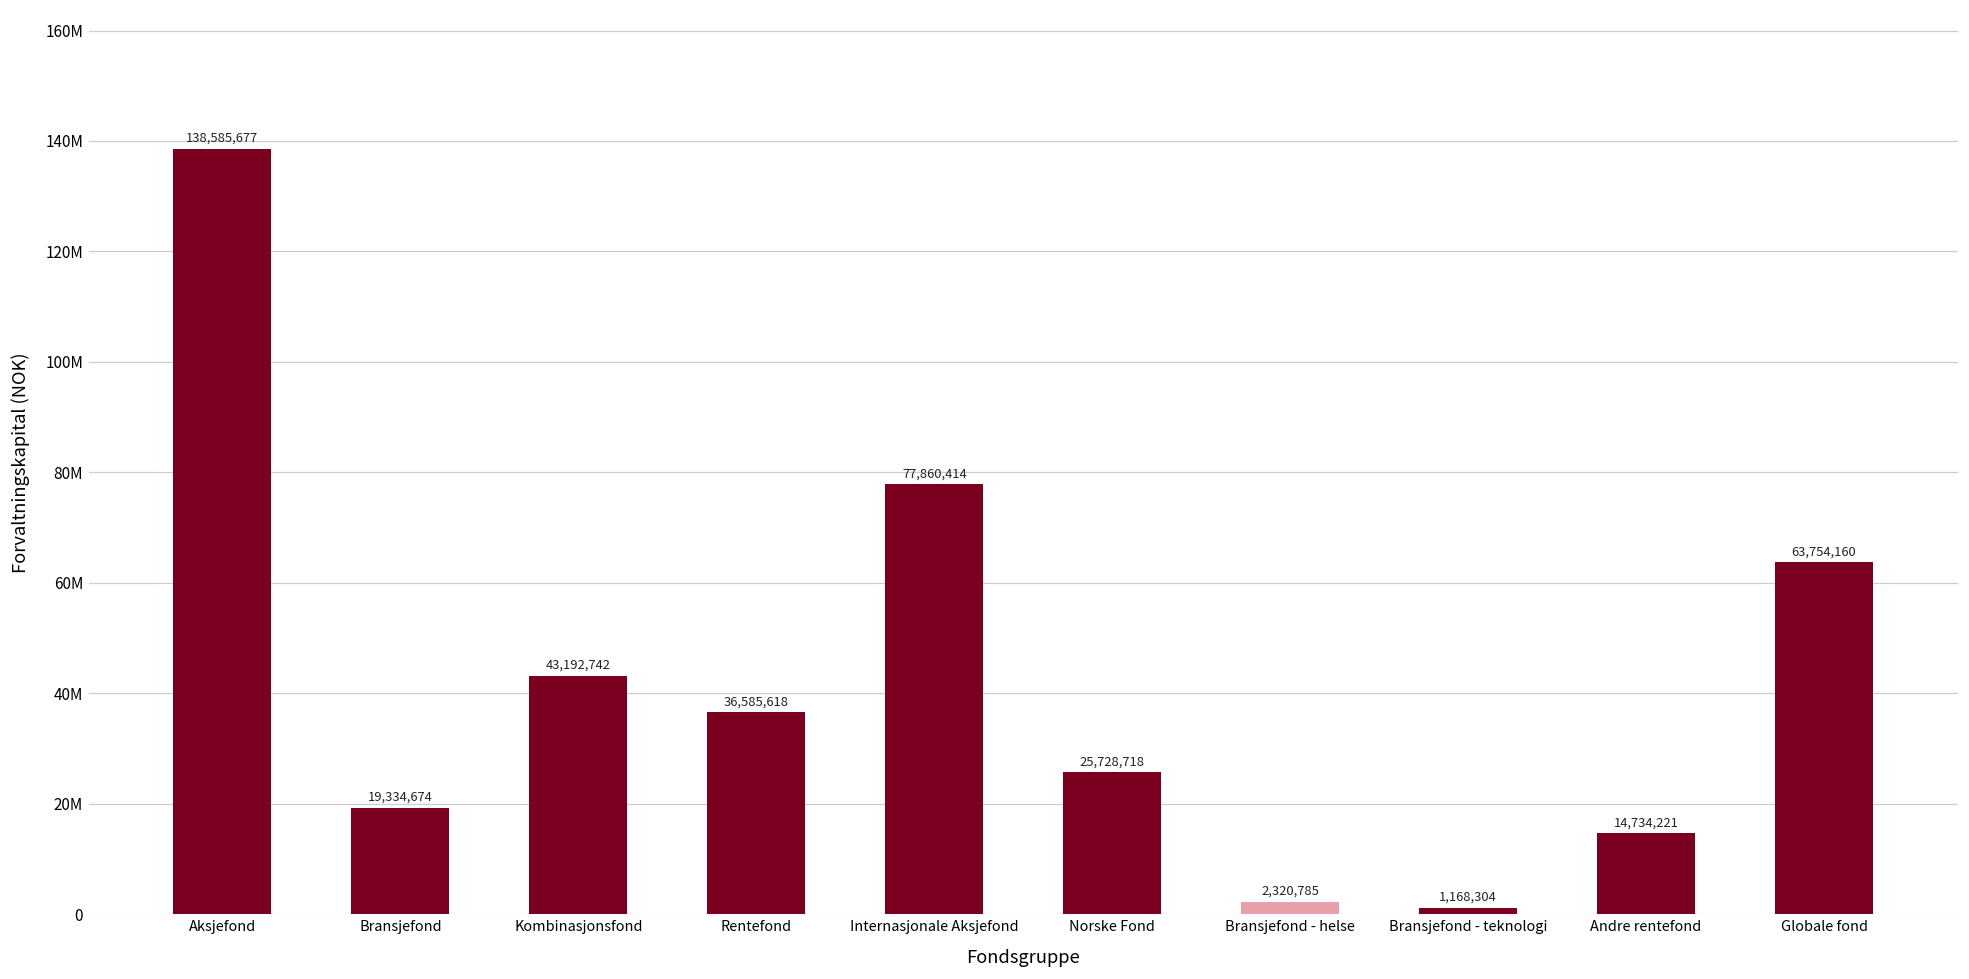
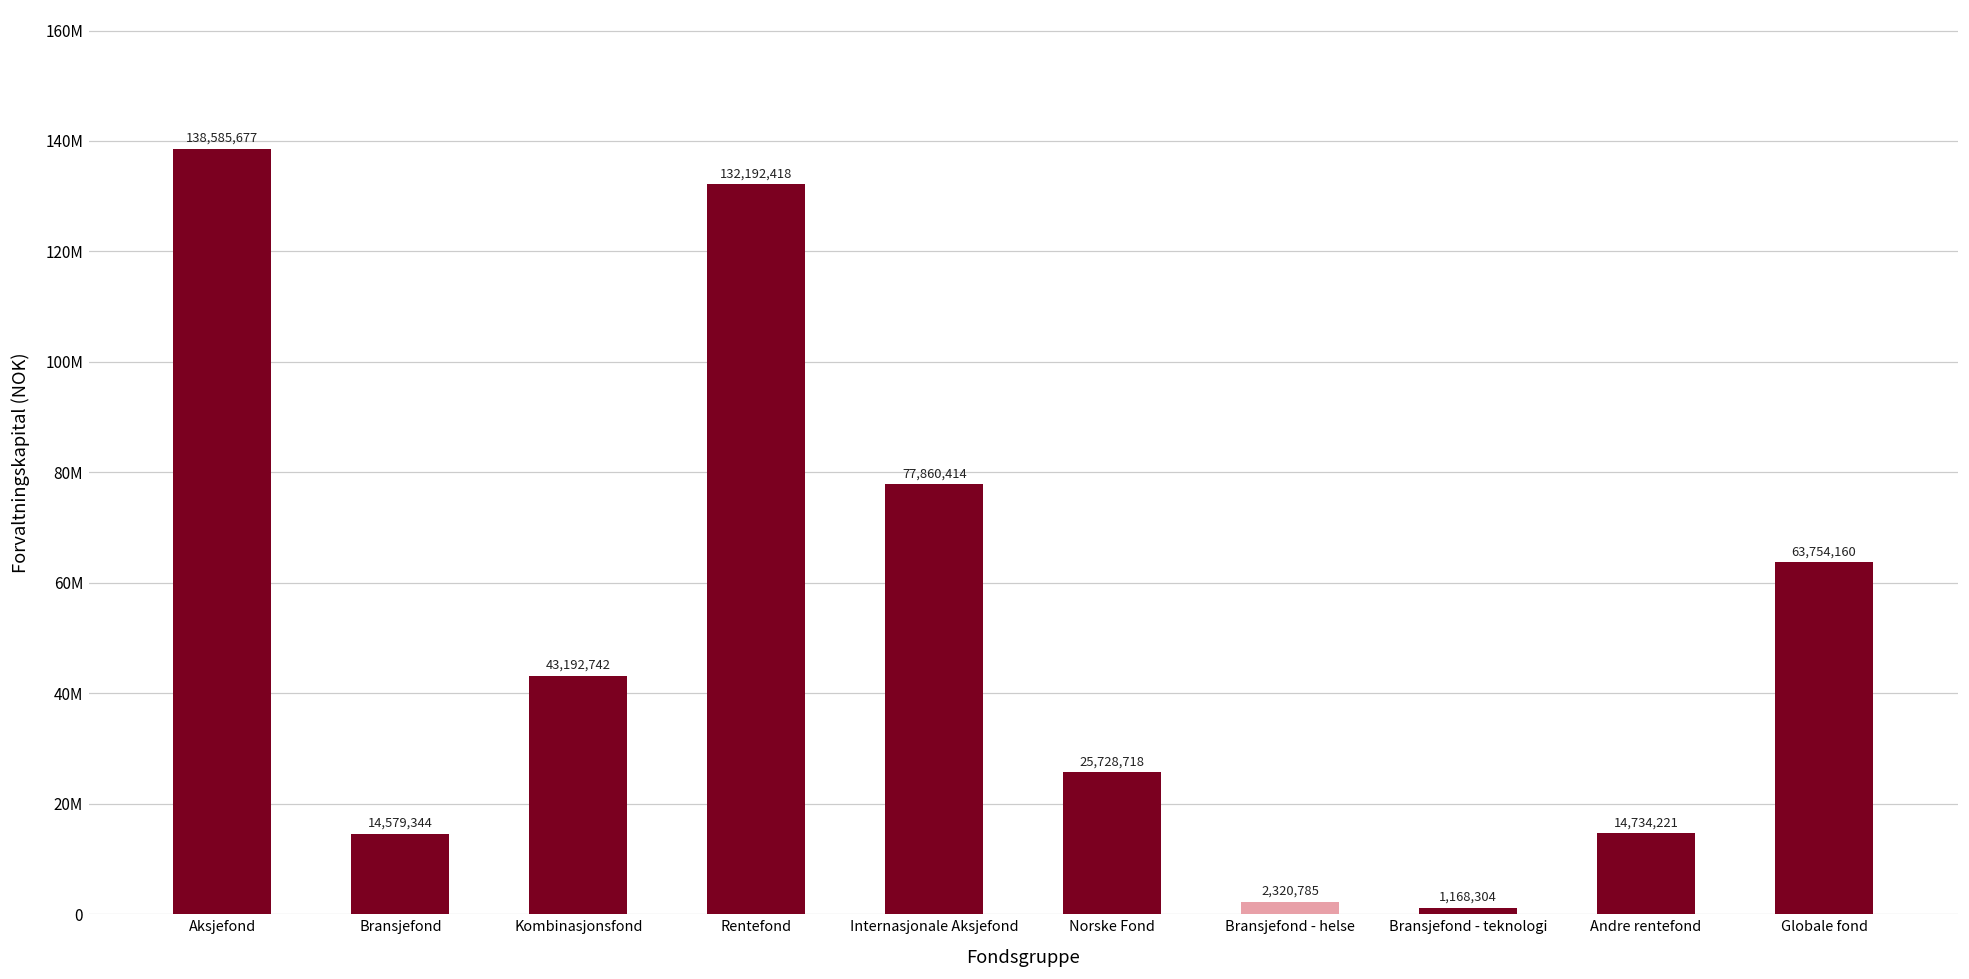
  {
    "Aksjefond": "138,585,677",
-   "Bransjefond": "19,334,674",
+   "Bransjefond": "14,579,344",
    "Kombinasjonsfond": "43,192,742",
-   "Rentefond": "36,585,618",
+   "Rentefond": "132,192,418",
    "Internasjonale Aksjefond": "77,860,414",
    "Norske Fond": "25,728,718",
    "Bransjefond - helse": "2,320,785",
    "Bransjefond - teknologi": "1,168,304",
    "Andre rentefond": "14,734,221",
    "Globale fond": "63,754,160"
  }
